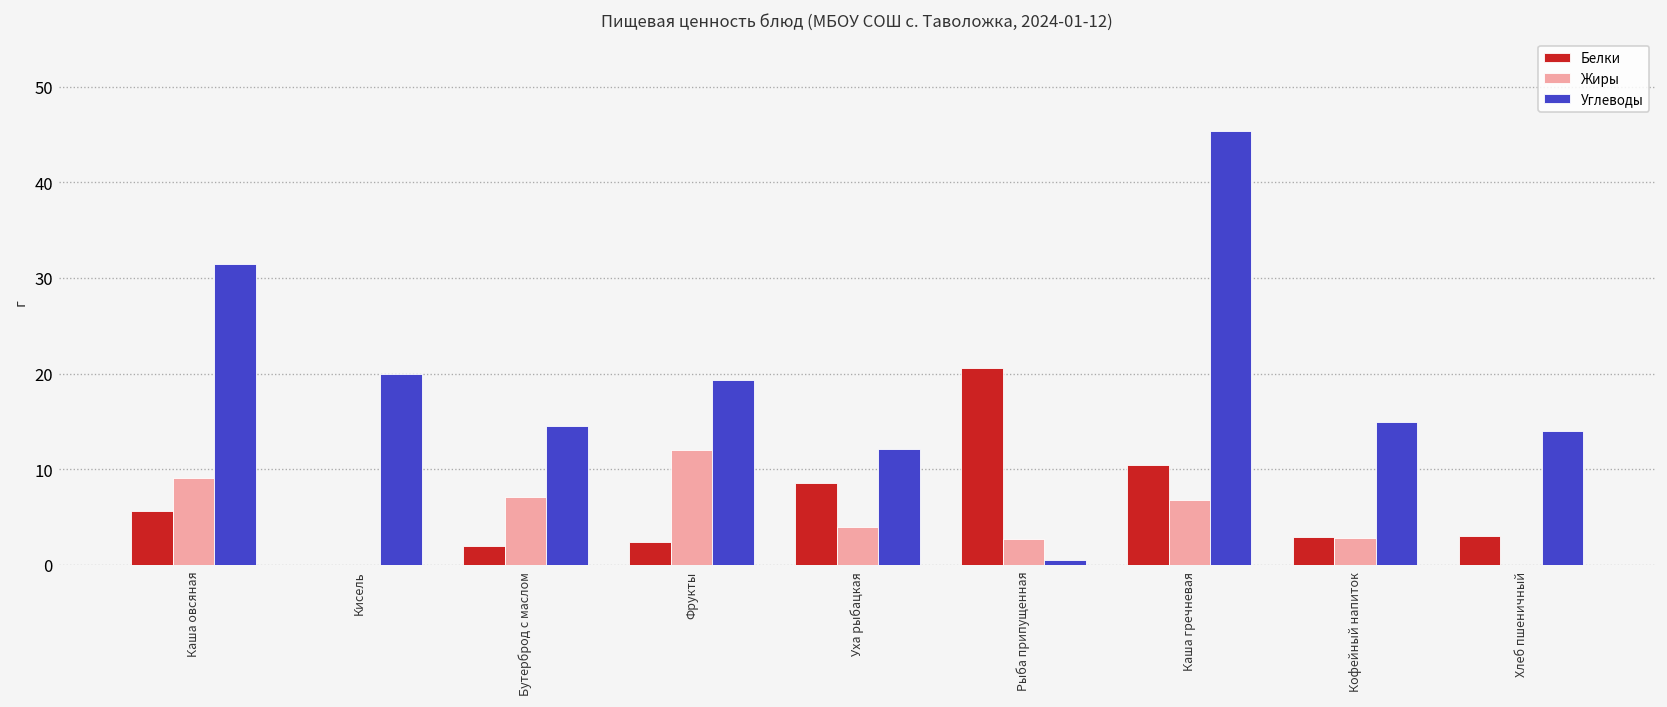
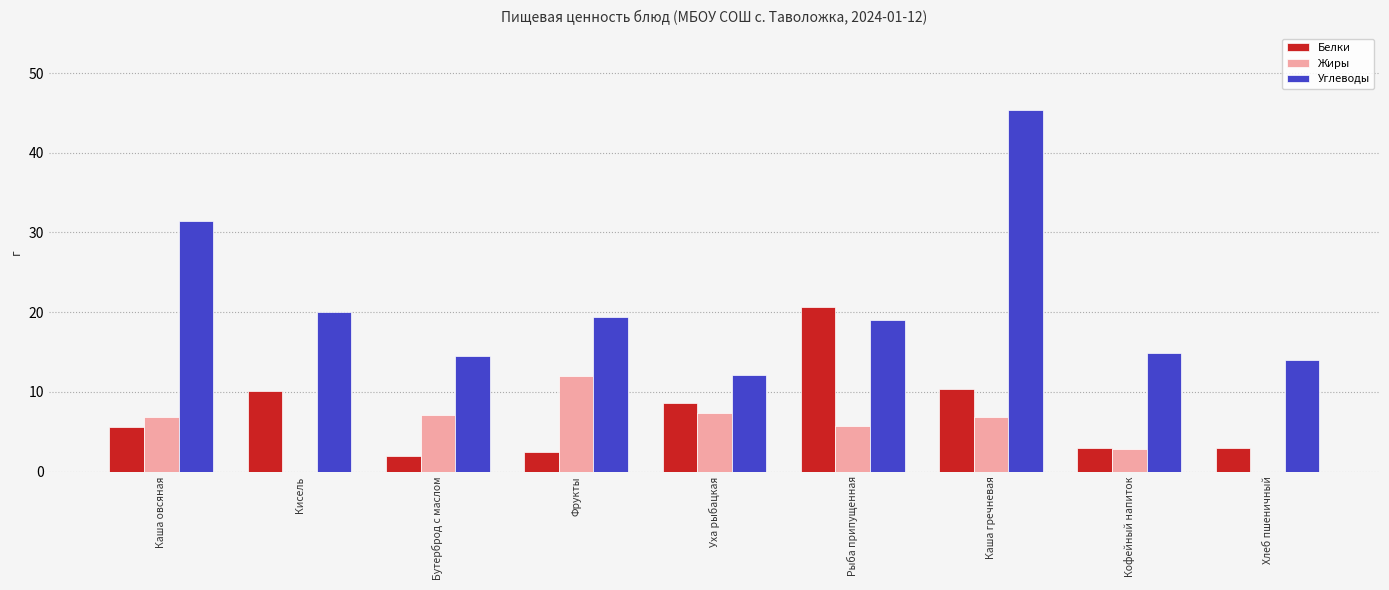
  {
    "Белки": {
      "Каша овсяная": 6,
-     "Кисель": 0,
+     "Кисель": 10,
      "Бутерброд с маслом": 2,
      "Фрукты": 2,
      "Уха рыбацкая": 9,
      "Рыба припущенная": 21,
      "Каша гречневая": 10,
      "Кофейный напиток": 3,
      "Хлеб пшеничный": 3
    },
    "Жиры": {
-     "Каша овсяная": 9,
+     "Каша овсяная": 7,
      "Кисель": 0,
      "Бутерброд с маслом": 7,
      "Фрукты": 12,
-     "Уха рыбацкая": 4,
-     "Рыба припущенная": 3,
+     "Уха рыбацкая": 7,
+     "Рыба припущенная": 6,
      "Каша гречневая": 7,
      "Кофейный напиток": 3,
      "Хлеб пшеничный": 0
    },
    "Углеводы": {
      "Каша овсяная": 32,
      "Кисель": 20,
      "Бутерброд с маслом": 15,
      "Фрукты": 19,
      "Уха рыбацкая": 12,
-     "Рыба припущенная": 1,
+     "Рыба припущенная": 19,
      "Каша гречневая": 45,
      "Кофейный напиток": 15,
      "Хлеб пшеничный": 14
    }
  }
